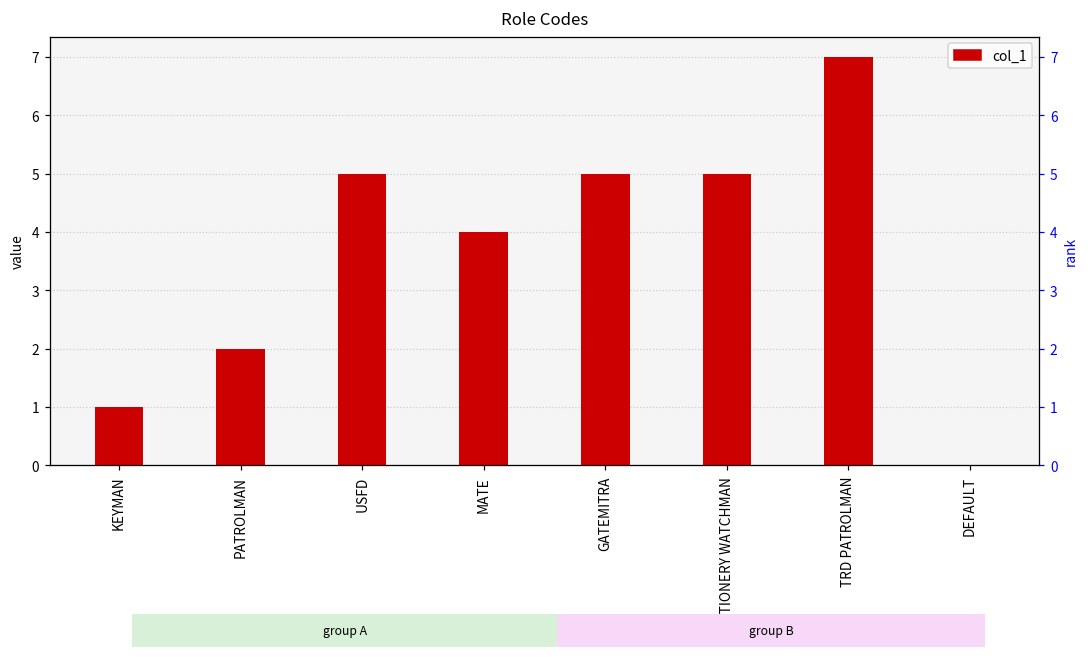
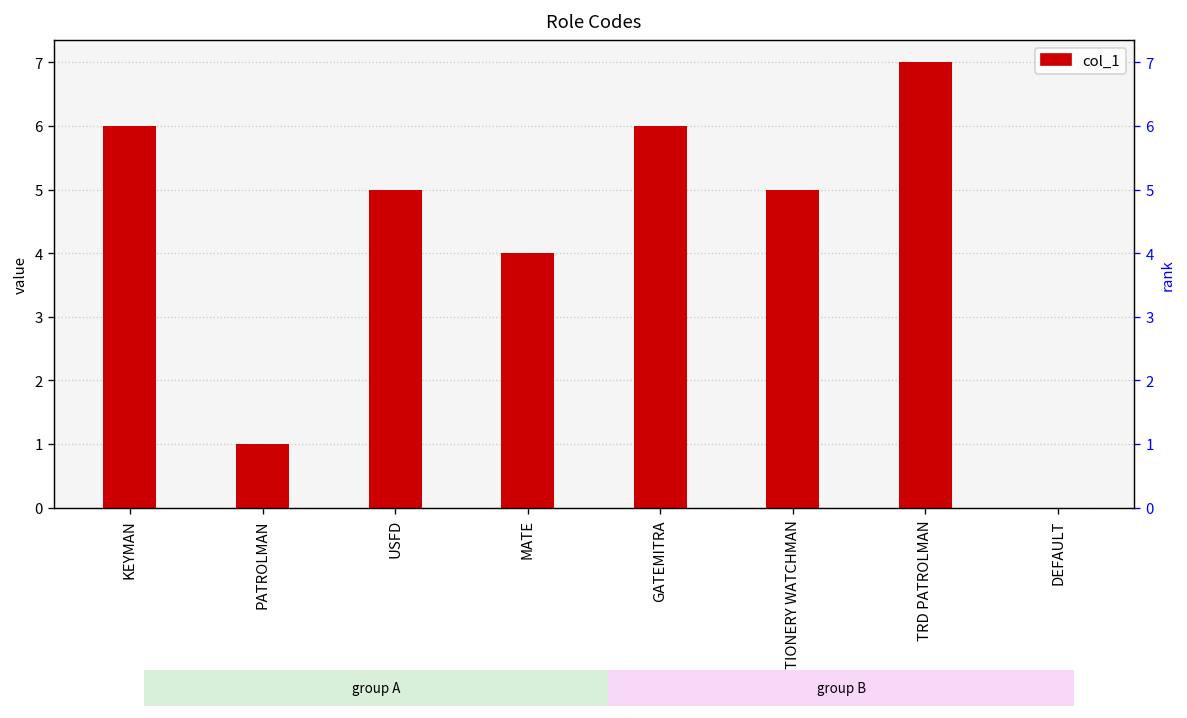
  {
-   "KEYMAN": 1,
-   "PATROLMAN": 2,
+   "KEYMAN": 6,
+   "PATROLMAN": 1,
    "USFD": 5,
    "MATE": 4,
-   "GATEMITRA": 5,
+   "GATEMITRA": 6,
    "STATIONERY WATCHMAN": 5,
    "TRD PATROLMAN": 7,
    "DEFAULT": 0
  }
